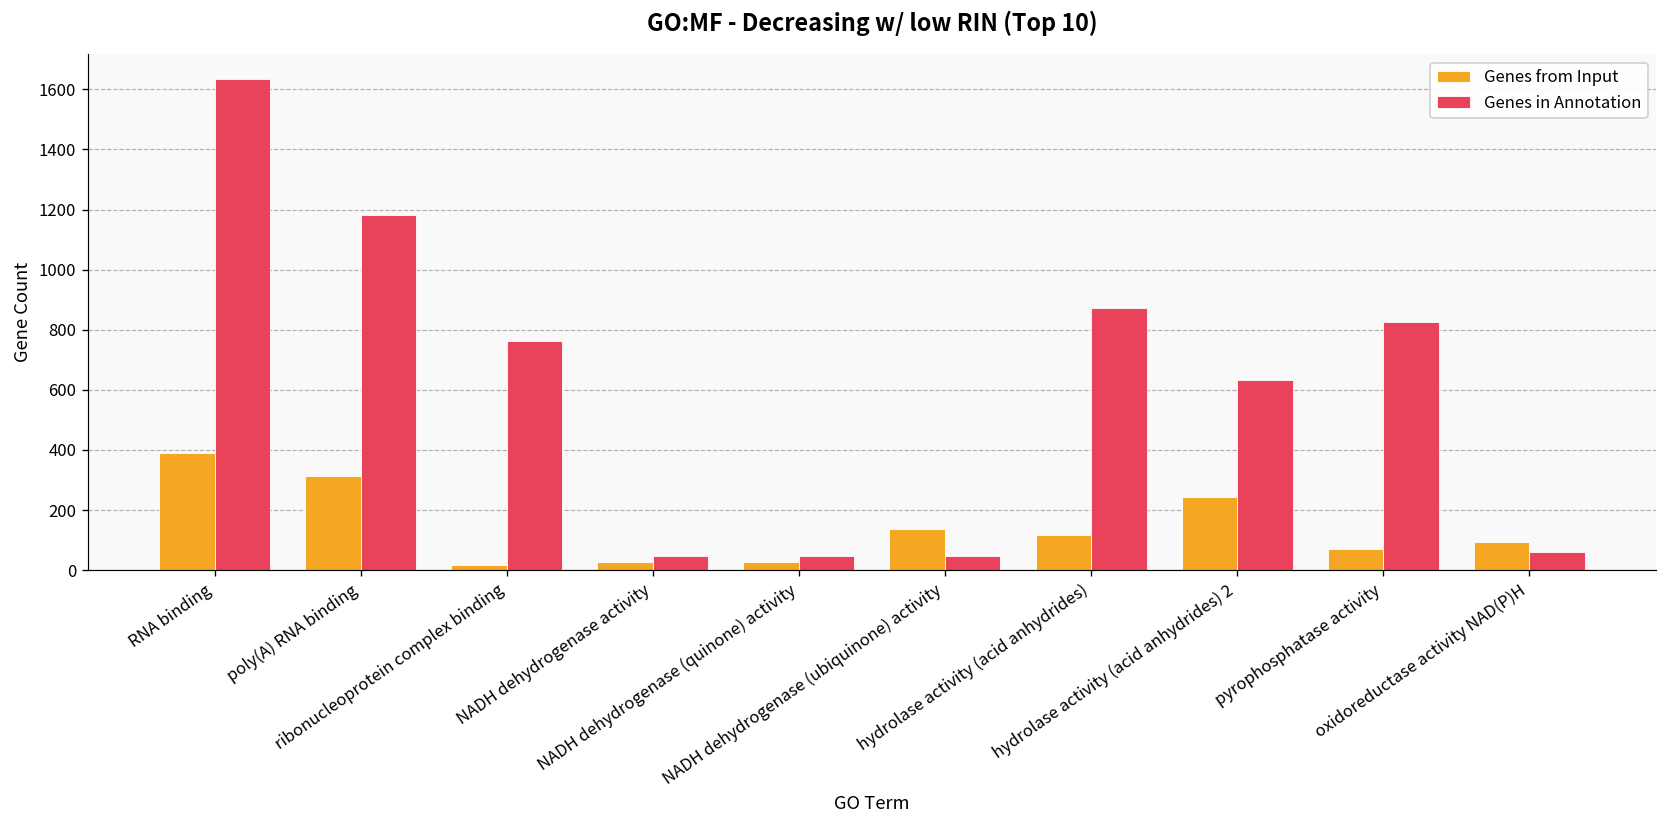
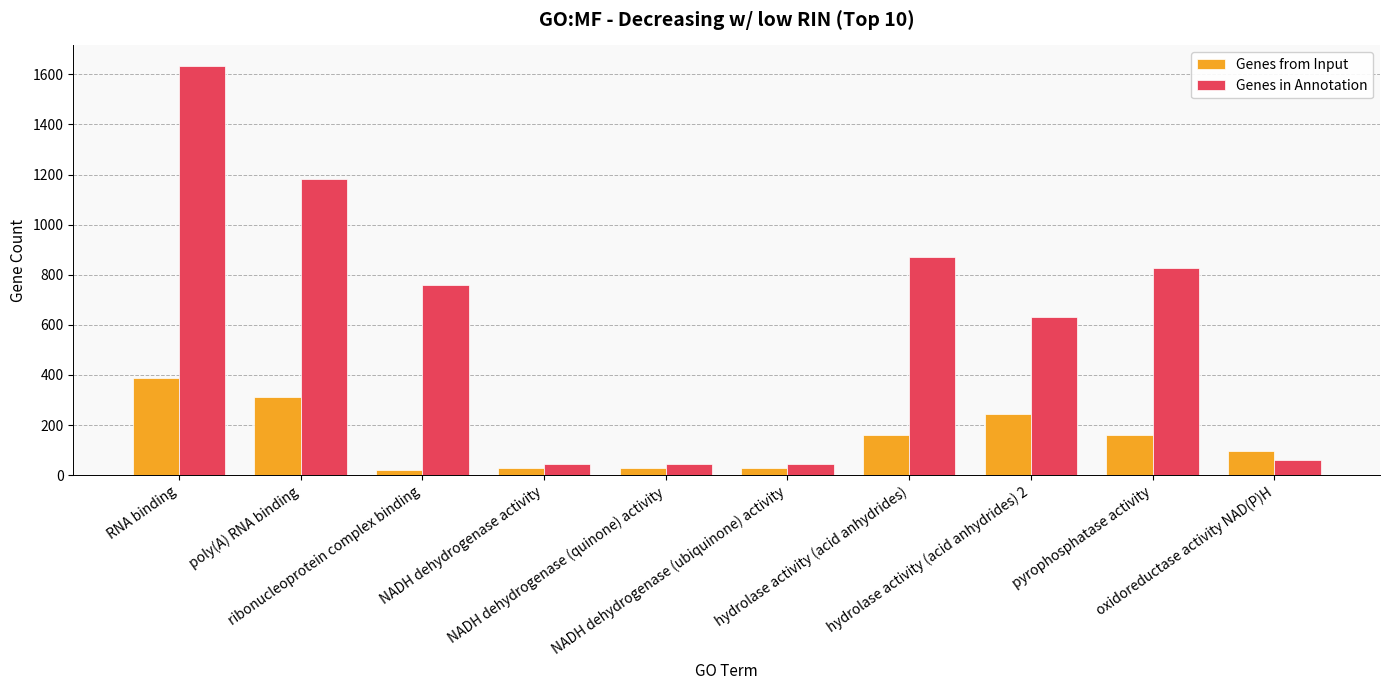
  {
    "Genes from Input": {
      "RNA binding": 390,
      "poly(A) RNA binding": 310,
      "ribonucleoprotein complex binding": 20,
      "NADH dehydrogenase activity": 30,
      "NADH dehydrogenase (quinone) activity": 30,
-     "NADH dehydrogenase (ubiquinone) activity": 140,
-     "hydrolase activity (acid anhydrides)": 120,
+     "NADH dehydrogenase (ubiquinone) activity": 30,
+     "hydrolase activity (acid anhydrides)": 160,
      "hydrolase activity (acid anhydrides) 2": 250,
-     "pyrophosphatase activity": 70,
+     "pyrophosphatase activity": 160,
      "oxidoreductase activity NAD(P)H": 100
    },
    "Genes in Annotation": {
      "RNA binding": 1630,
      "poly(A) RNA binding": 1180,
      "ribonucleoprotein complex binding": 760,
      "NADH dehydrogenase activity": 50,
      "NADH dehydrogenase (quinone) activity": 50,
      "NADH dehydrogenase (ubiquinone) activity": 50,
      "hydrolase activity (acid anhydrides)": 870,
      "hydrolase activity (acid anhydrides) 2": 630,
      "pyrophosphatase activity": 830,
      "oxidoreductase activity NAD(P)H": 60
    }
  }
